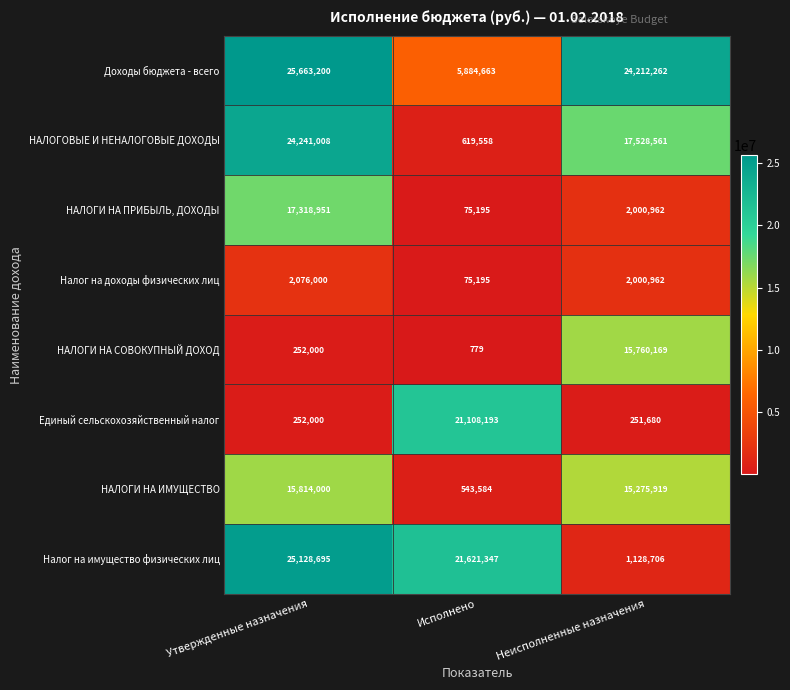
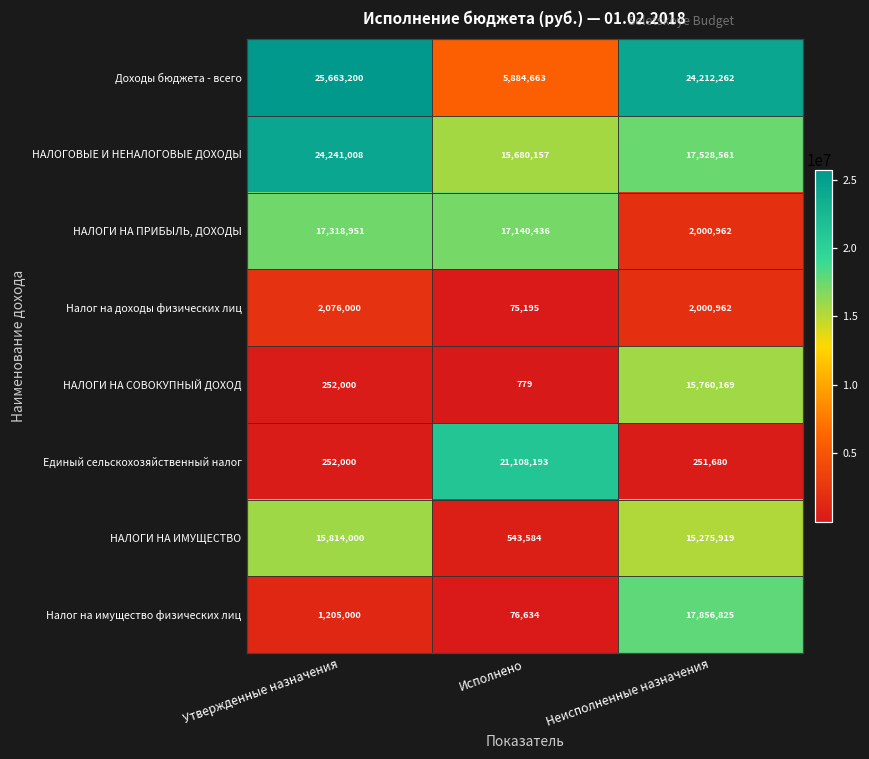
  {
    "Доходы бюджета - всего": {
      "Утвержденные назначения": "25,663,200",
      "Исполнено": "5,884,663",
      "Неисполненные назначения": "24,212,262"
    },
    "НАЛОГОВЫЕ И НЕНАЛОГОВЫЕ ДОХОДЫ": {
      "Утвержденные назначения": "24,241,008",
-     "Исполнено": "619,558",
+     "Исполнено": "15,680,157",
      "Неисполненные назначения": "17,528,561"
    },
    "НАЛОГИ НА ПРИБЫЛЬ, ДОХОДЫ": {
      "Утвержденные назначения": "17,318,951",
-     "Исполнено": "75,195",
+     "Исполнено": "17,140,436",
      "Неисполненные назначения": "2,000,962"
    },
    "Налог на доходы физических лиц": {
      "Утвержденные назначения": "2,076,000",
      "Исполнено": "75,195",
      "Неисполненные назначения": "2,000,962"
    },
    "НАЛОГИ НА СОВОКУПНЫЙ ДОХОД": {
      "Утвержденные назначения": "252,000",
      "Исполнено": "779",
      "Неисполненные назначения": "15,760,169"
    },
    "Единый сельскохозяйственный налог": {
      "Утвержденные назначения": "252,000",
      "Исполнено": "21,108,193",
      "Неисполненные назначения": "251,680"
    },
    "НАЛОГИ НА ИМУЩЕСТВО": {
      "Утвержденные назначения": "15,814,000",
      "Исполнено": "543,584",
      "Неисполненные назначения": "15,275,919"
    },
    "Налог на имущество физических лиц": {
-     "Утвержденные назначения": "25,128,695",
-     "Исполнено": "21,621,347",
-     "Неисполненные назначения": "1,128,706"
+     "Утвержденные назначения": "1,205,000",
+     "Исполнено": "76,634",
+     "Неисполненные назначения": "17,856,825"
    }
  }
